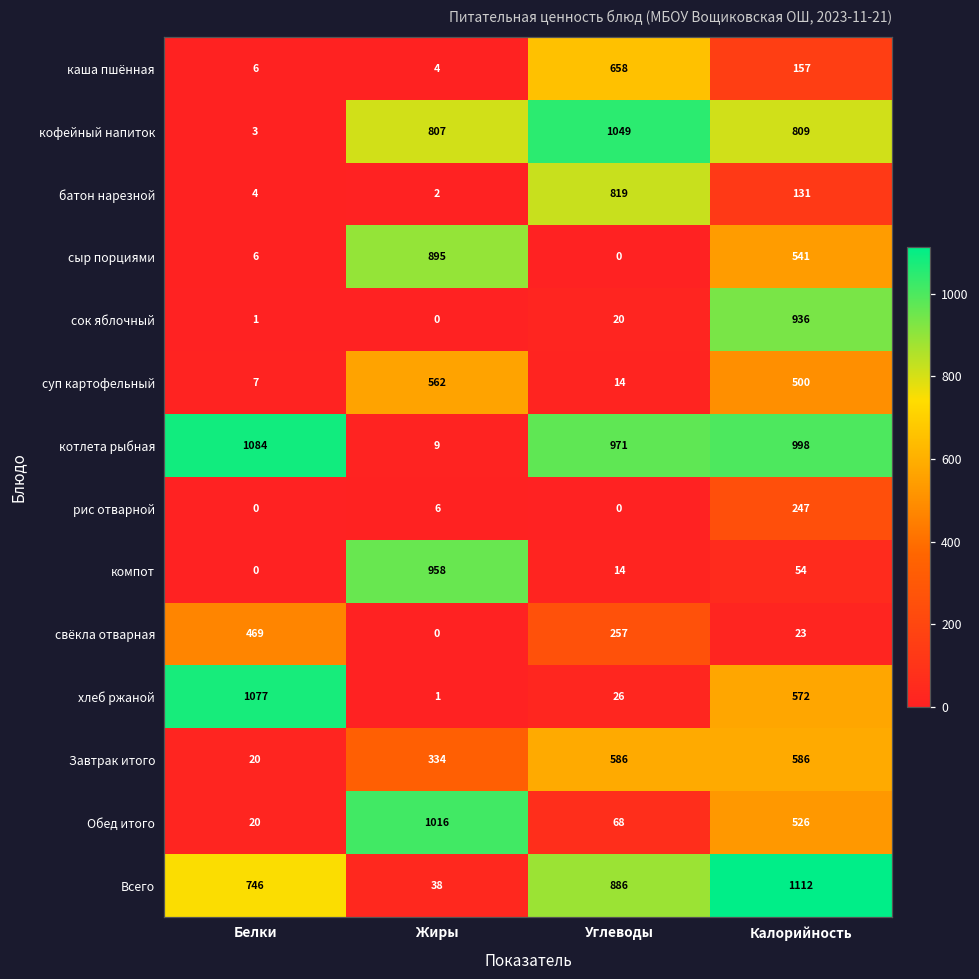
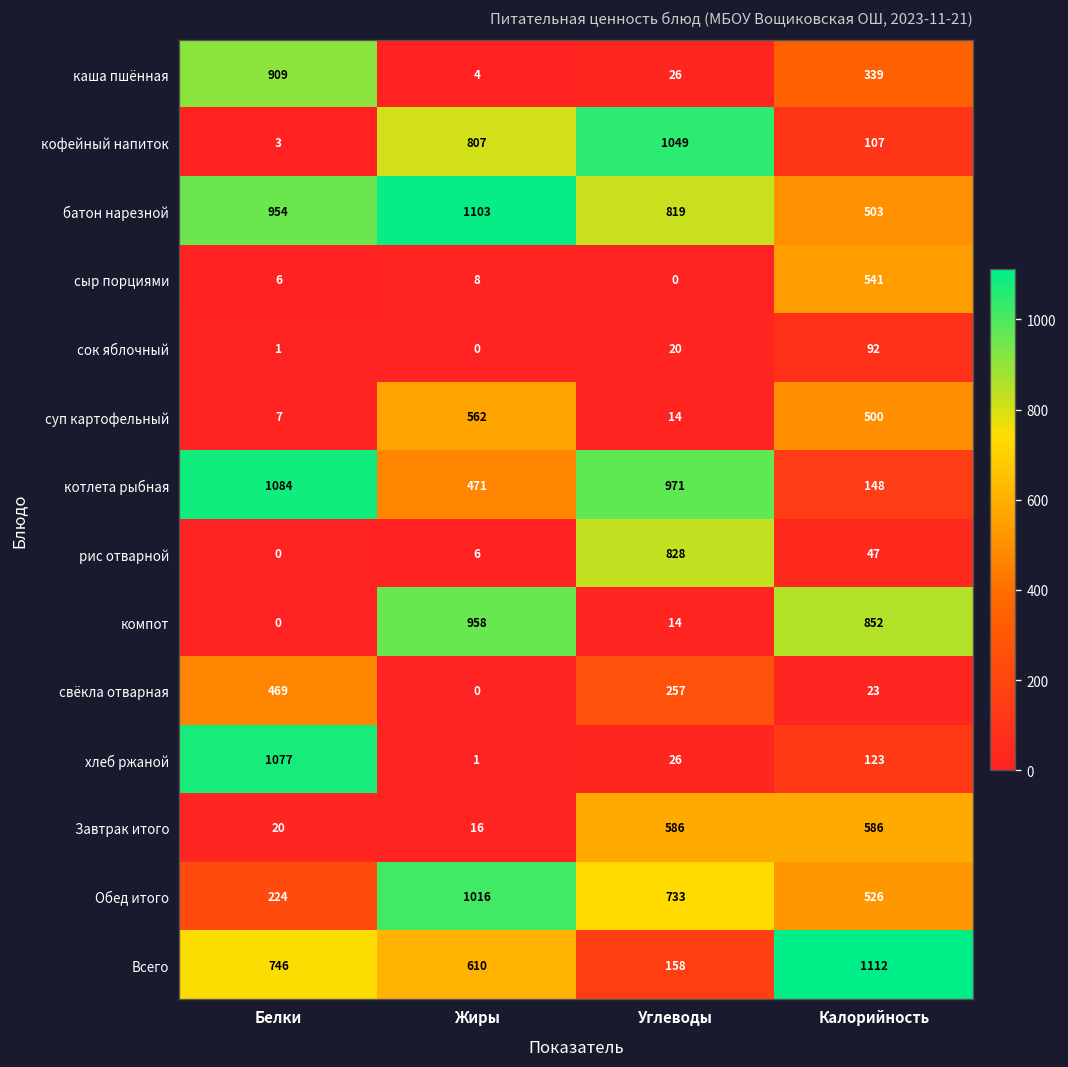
  {
    "каша пшённая": {
-     "Белки": 6,
+     "Белки": 909,
      "Жиры": 4,
-     "Углеводы": 658,
-     "Калорийность": 157
+     "Углеводы": 26,
+     "Калорийность": 339
    },
    "кофейный напиток": {
      "Белки": 3,
      "Жиры": 807,
      "Углеводы": 1049,
-     "Калорийность": 809
+     "Калорийность": 107
    },
    "батон нарезной": {
-     "Белки": 4,
-     "Жиры": 2,
+     "Белки": 954,
+     "Жиры": 1103,
      "Углеводы": 819,
-     "Калорийность": 131
+     "Калорийность": 503
    },
    "сыр порциями": {
      "Белки": 6,
-     "Жиры": 895,
+     "Жиры": 8,
      "Углеводы": 0,
      "Калорийность": 541
    },
    "сок яблочный": {
      "Белки": 1,
      "Жиры": 0,
      "Углеводы": 20,
-     "Калорийность": 936
+     "Калорийность": 92
    },
    "суп картофельный": {
      "Белки": 7,
      "Жиры": 562,
      "Углеводы": 14,
      "Калорийность": 500
    },
    "котлета рыбная": {
      "Белки": 1084,
-     "Жиры": 9,
+     "Жиры": 471,
      "Углеводы": 971,
-     "Калорийность": 998
+     "Калорийность": 148
    },
    "рис отварной": {
      "Белки": 0,
      "Жиры": 6,
-     "Углеводы": 0,
-     "Калорийность": 247
+     "Углеводы": 828,
+     "Калорийность": 47
    },
    "компот": {
      "Белки": 0,
      "Жиры": 958,
      "Углеводы": 14,
-     "Калорийность": 54
+     "Калорийность": 852
    },
    "свёкла отварная": {
      "Белки": 469,
      "Жиры": 0,
      "Углеводы": 257,
      "Калорийность": 23
    },
    "хлеб ржаной": {
      "Белки": 1077,
      "Жиры": 1,
      "Углеводы": 26,
-     "Калорийность": 572
+     "Калорийность": 123
    },
    "Завтрак итого": {
      "Белки": 20,
-     "Жиры": 334,
+     "Жиры": 16,
      "Углеводы": 586,
      "Калорийность": 586
    },
    "Обед итого": {
-     "Белки": 20,
+     "Белки": 224,
      "Жиры": 1016,
-     "Углеводы": 68,
+     "Углеводы": 733,
      "Калорийность": 526
    },
    "Всего": {
      "Белки": 746,
-     "Жиры": 38,
-     "Углеводы": 886,
+     "Жиры": 610,
+     "Углеводы": 158,
      "Калорийность": 1112
    }
  }
